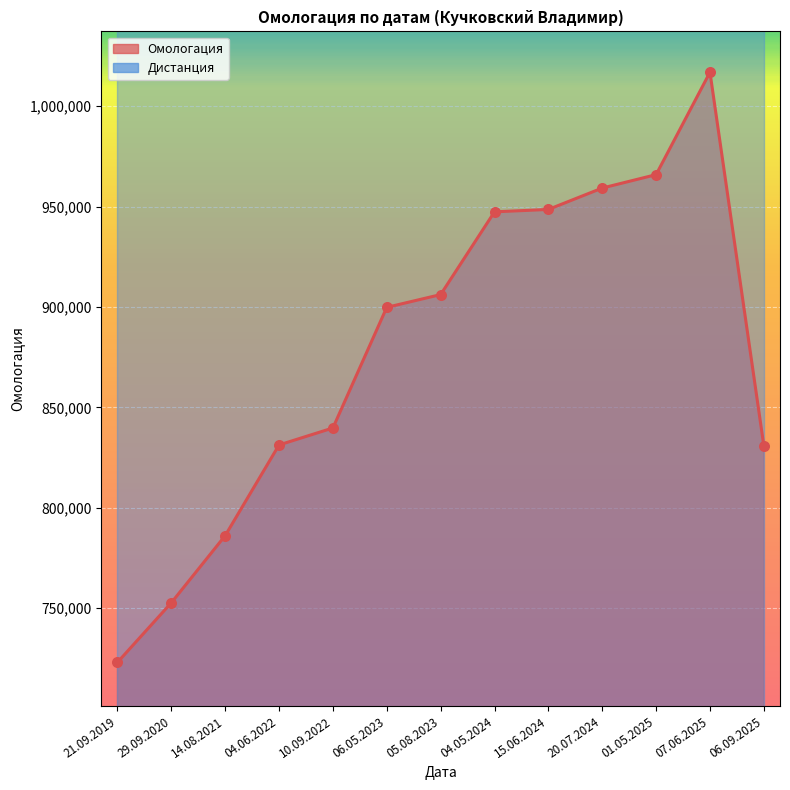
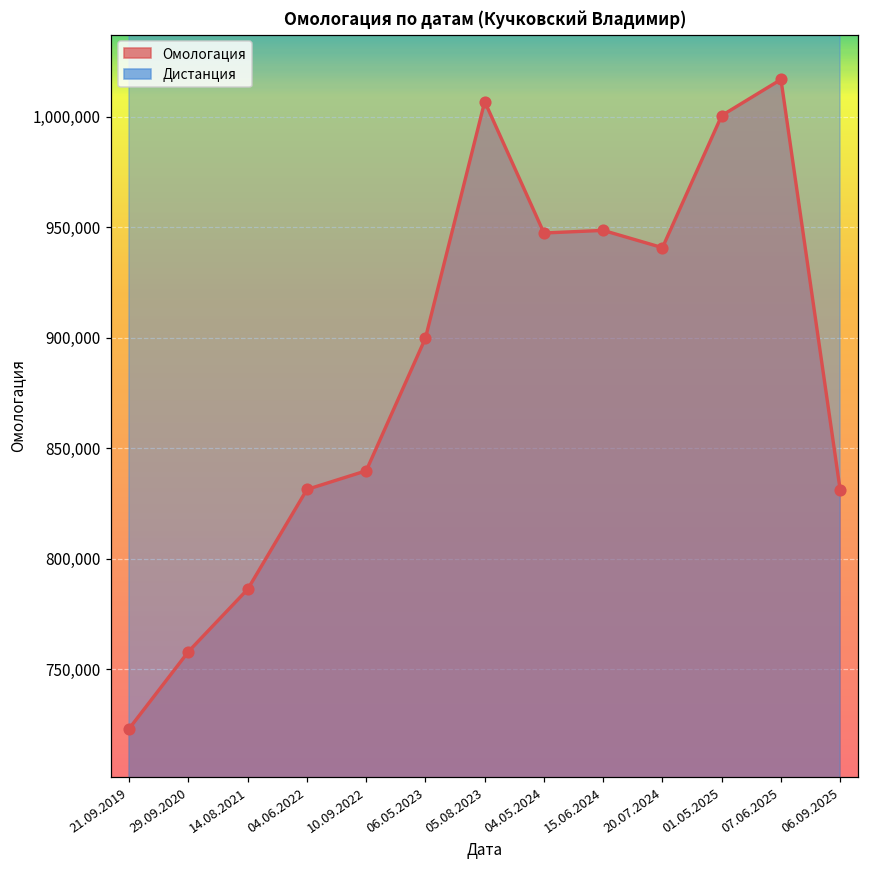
  {
    "Омологация": {
      "21.09.2019": "723,000",
-     "29.09.2020": "753,000",
+     "29.09.2020": "758,000",
      "14.08.2021": "786,000",
      "04.06.2022": "831,000",
      "10.09.2022": "840,000",
      "06.05.2023": "900,000",
-     "05.08.2023": "906,000",
+     "05.08.2023": "1,007,000",
      "04.05.2024": "947,000",
      "15.06.2024": "949,000",
-     "20.07.2024": "959,000",
-     "01.05.2025": "966,000",
+     "20.07.2024": "941,000",
+     "01.05.2025": "1,001,000",
      "07.06.2025": "1,017,000",
      "06.09.2025": "831,000"
    }
  }
